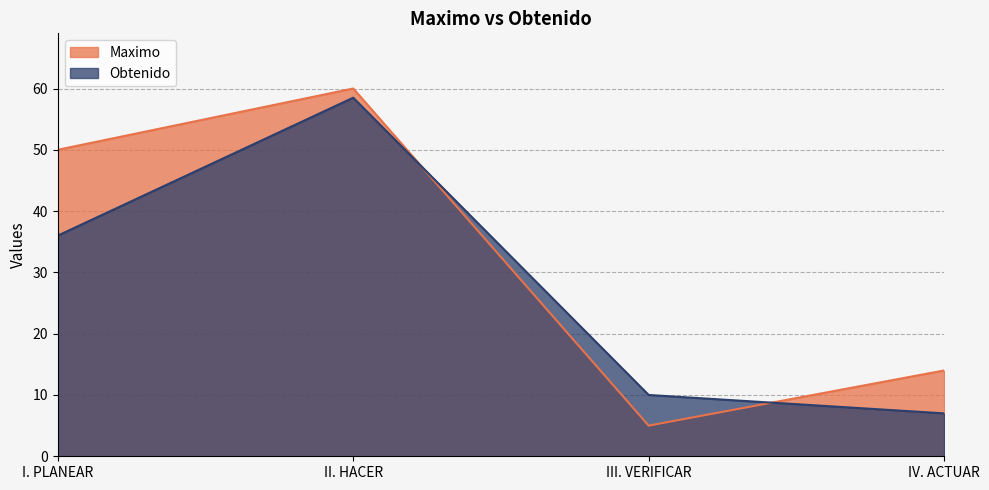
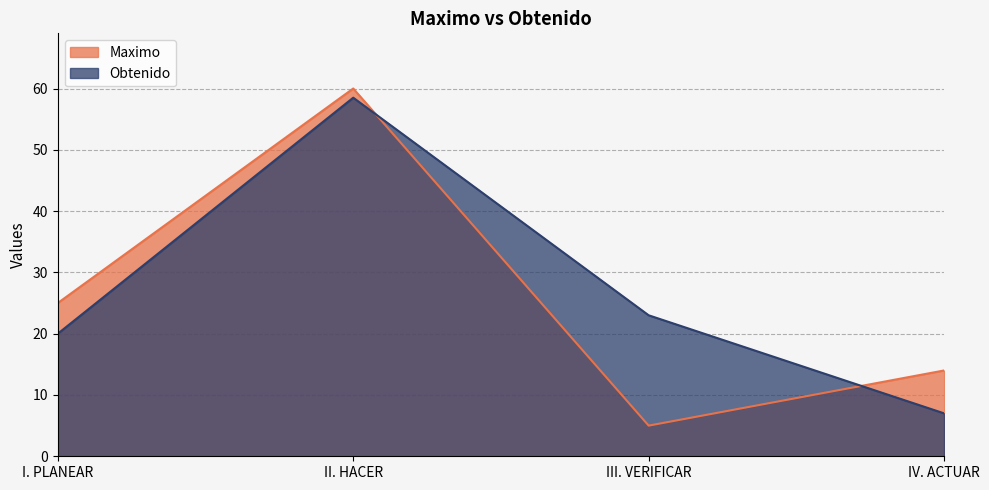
  {
    "Maximo": {
-     "I. PLANEAR": 50,
+     "I. PLANEAR": 25,
      "II. HACER": 60,
      "III. VERIFICAR": 5,
      "IV. ACTUAR": 14
    },
    "Obtenido": {
-     "I. PLANEAR": 36,
+     "I. PLANEAR": 20,
      "II. HACER": 59,
-     "III. VERIFICAR": 10,
+     "III. VERIFICAR": 23,
      "IV. ACTUAR": 7
    }
  }
